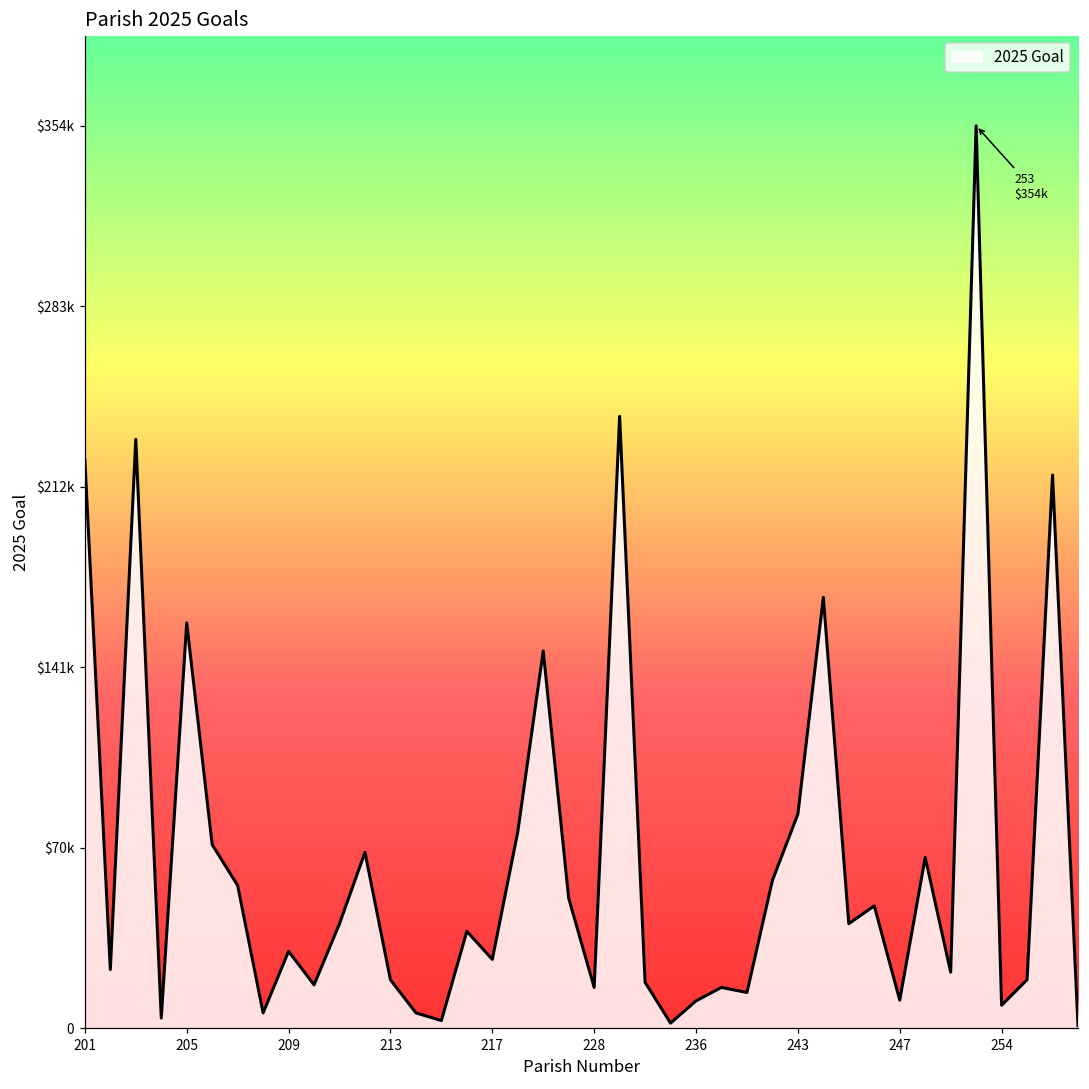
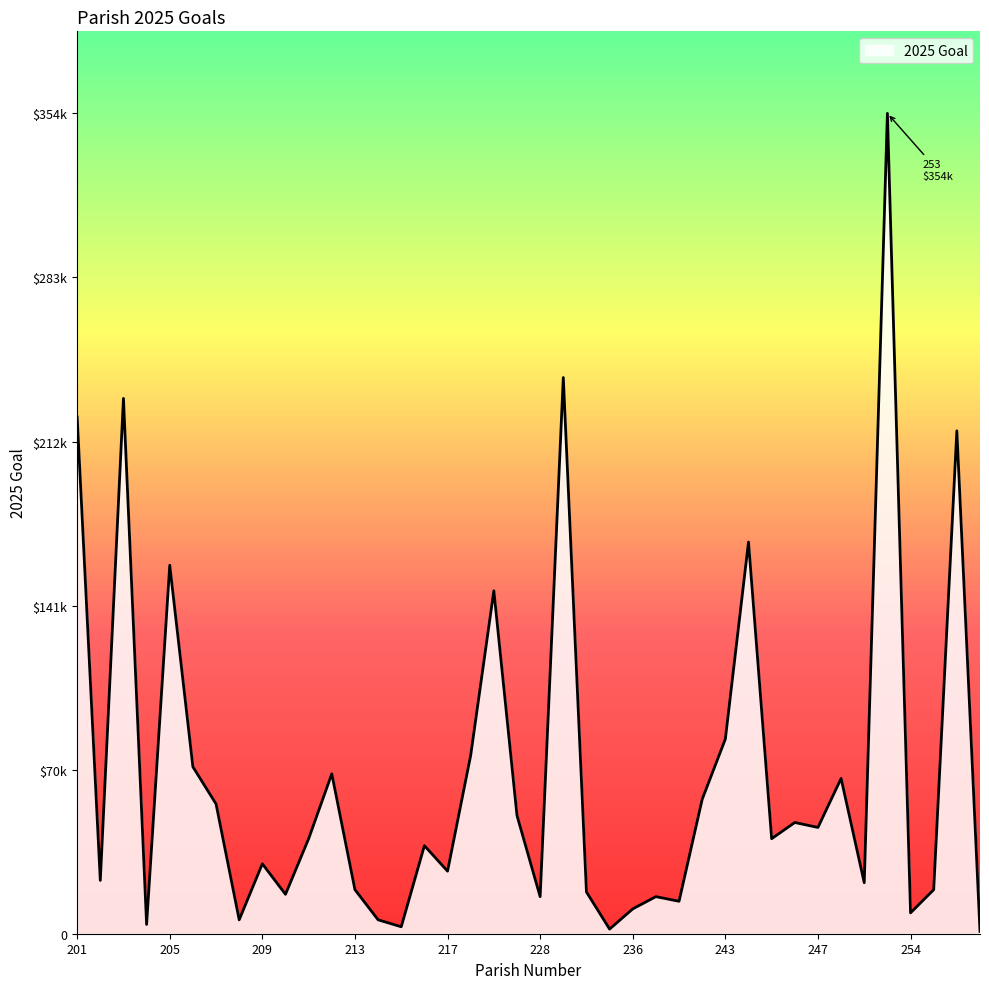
  {
    "201": "$223000",
    "205": "$159000",
    "209": "$30000",
    "213": "$19000",
    "217": "$27000",
    "228": "$16000",
    "236": "$11000",
    "243": "$84000",
-   "247": "$11000",
+   "247": "$46000",
    "254": "$9000"
  }
